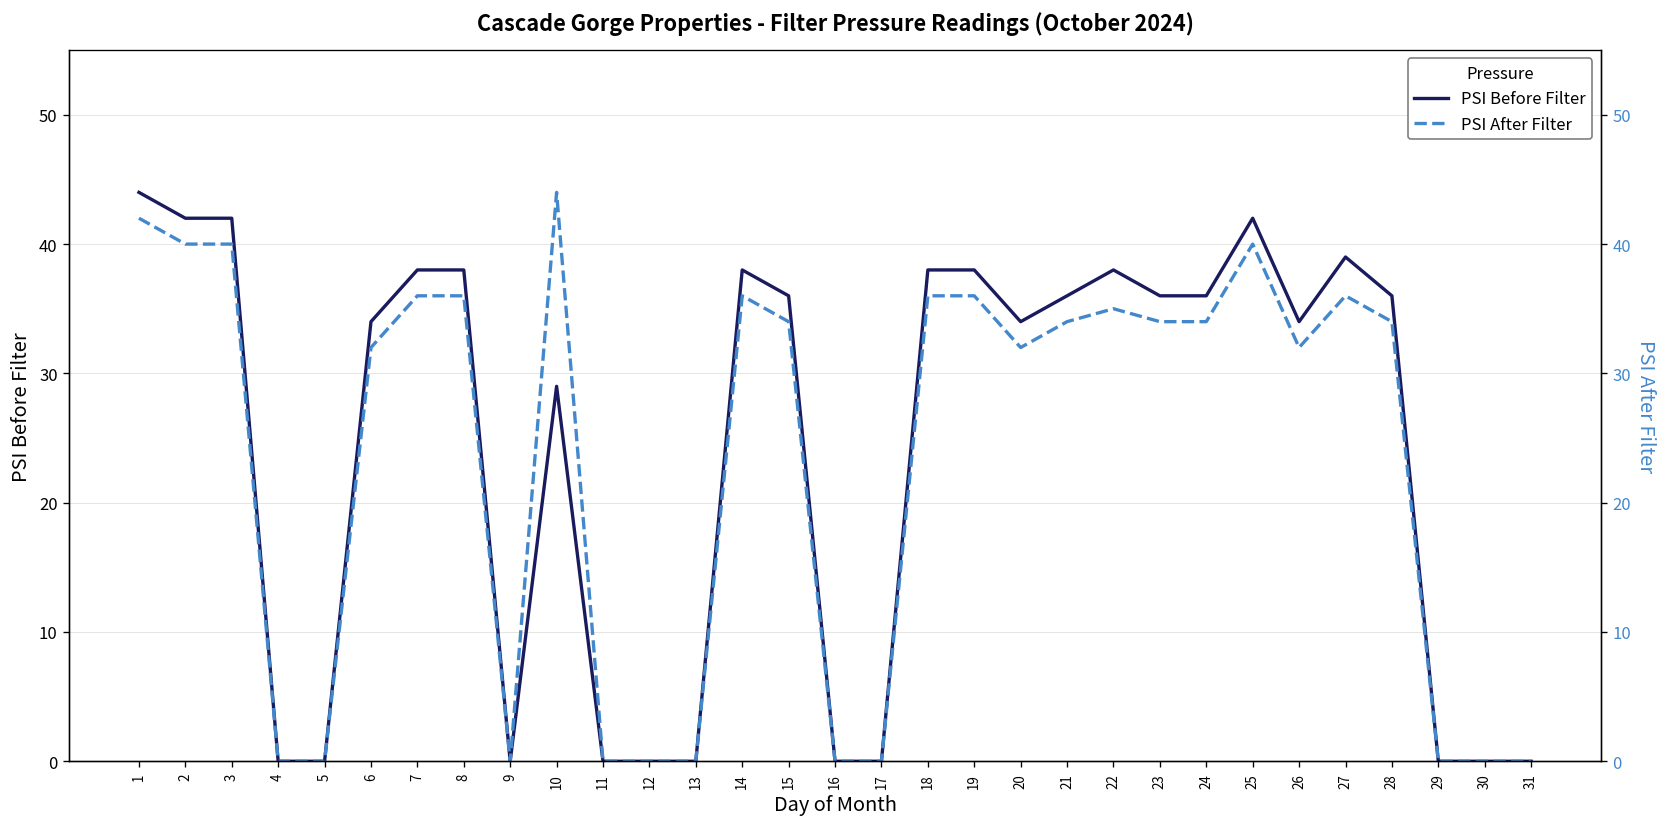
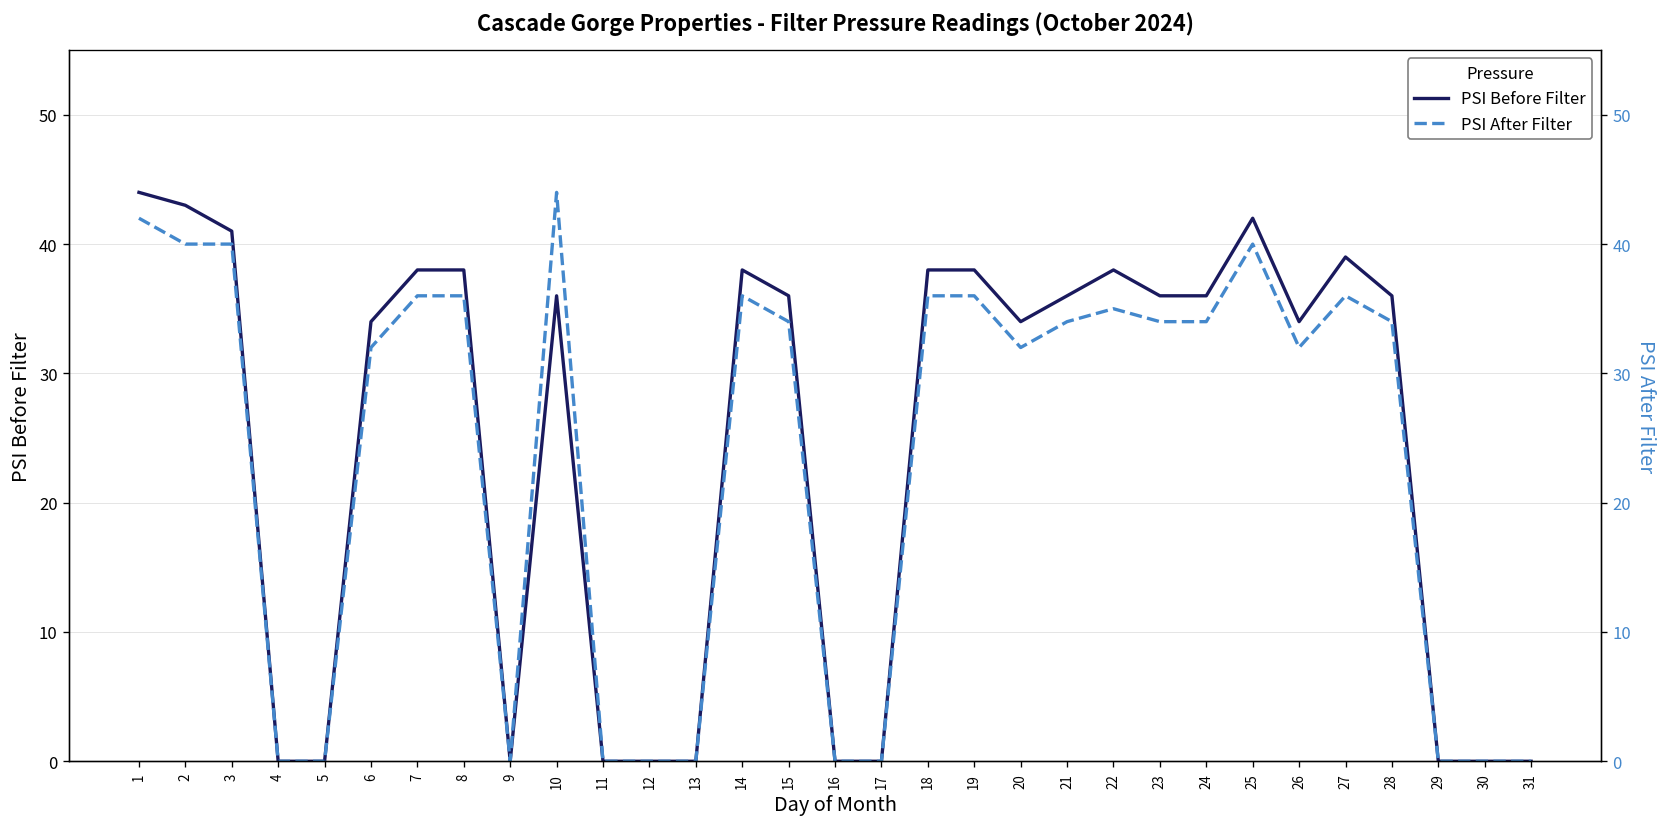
  {
    "PSI Before Filter": {
      "1": 44,
-     "2": 42,
-     "3": 42,
+     "2": 43,
+     "3": 41,
      "6": 34,
      "7": 38,
      "8": 38,
-     "10": 29,
+     "10": 36,
      "14": 38,
      "15": 36,
      "18": 38,
      "19": 38,
      "20": 34,
      "21": 36,
      "22": 38,
      "23": 36,
      "24": 36,
      "25": 42,
      "26": 34,
      "27": 39,
      "28": 36
    },
    "PSI After Filter": {
      "1": 42,
      "2": 40,
      "3": 40,
      "6": 32,
      "7": 36,
      "8": 36,
      "10": 44,
      "14": 36,
      "15": 34,
      "18": 36,
      "19": 36,
      "20": 32,
      "21": 34,
      "22": 35,
      "23": 34,
      "24": 34,
      "25": 40,
      "26": 32,
      "27": 36,
      "28": 34
    }
  }
